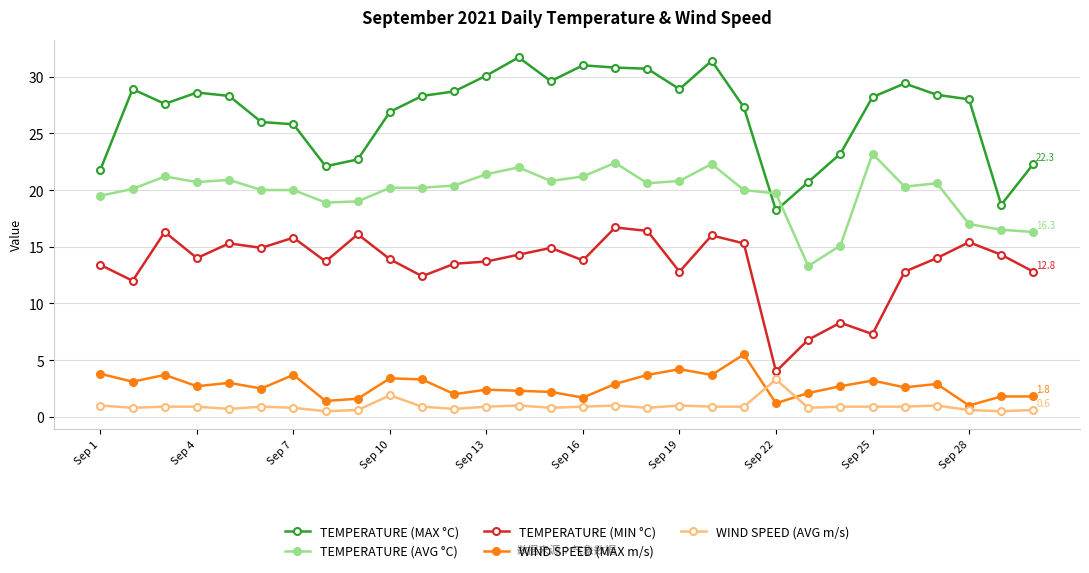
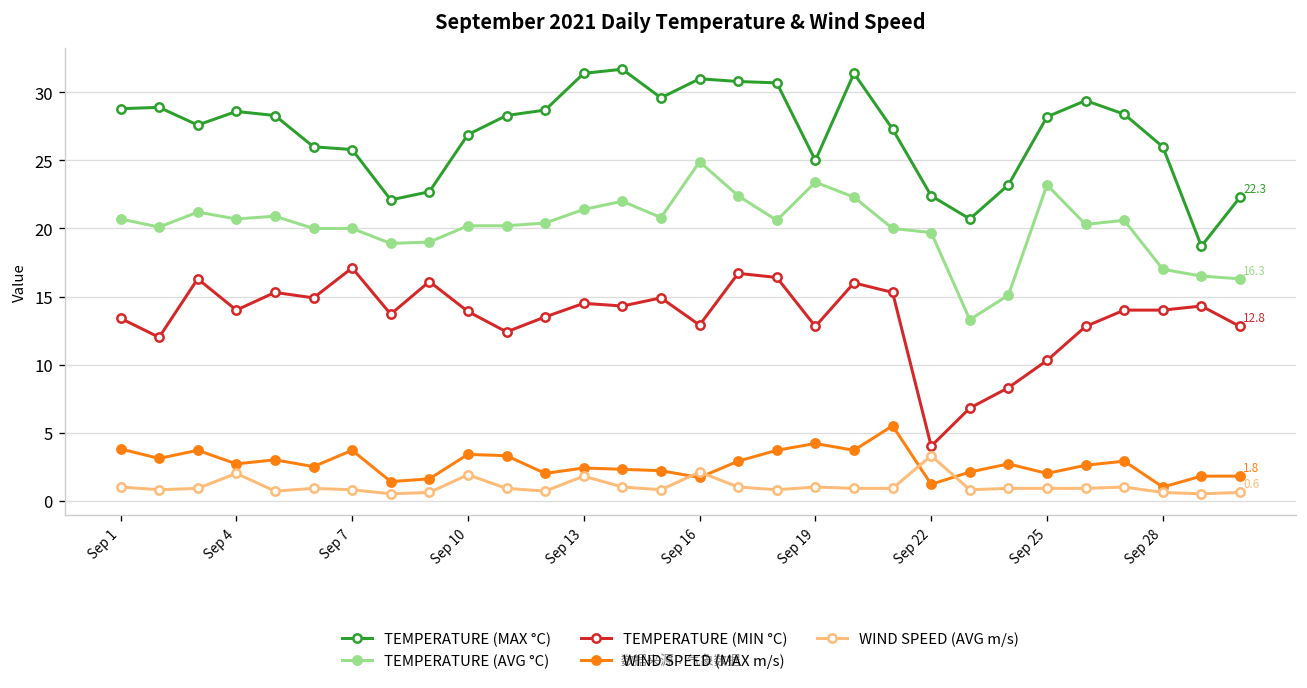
  {
    "TEMPERATURE (MAX °C)": {
-     "Sep 1": 21.8,
+     "Sep 1": 28.8,
      "Sep 4": 28.6,
      "Sep 7": 25.8,
      "Sep 10": 26.9,
-     "Sep 13": 30.1,
+     "Sep 13": 31.4,
      "Sep 16": 31.0,
-     "Sep 19": 28.9,
-     "Sep 22": 18.2,
+     "Sep 19": 25.0,
+     "Sep 22": 22.4,
      "Sep 25": 28.2,
-     "Sep 28": 28
+     "Sep 28": 26
    },
    "TEMPERATURE (AVG °C)": {
-     "Sep 1": 19.5,
+     "Sep 1": 20.7,
      "Sep 4": 20.7,
      "Sep 7": 20.0,
      "Sep 10": 20.2,
      "Sep 13": 21.4,
-     "Sep 16": 21.2,
-     "Sep 19": 20.8,
+     "Sep 16": 24.9,
+     "Sep 19": 23.4,
      "Sep 22": 19.7,
      "Sep 25": 23.2,
      "Sep 28": 17.0
    },
    "TEMPERATURE (MIN °C)": {
      "Sep 1": 13.4,
      "Sep 4": 14.0,
-     "Sep 7": 15.8,
+     "Sep 7": 17.1,
      "Sep 10": 13.9,
-     "Sep 13": 13.7,
-     "Sep 16": 13.8,
+     "Sep 13": 14.5,
+     "Sep 16": 12.9,
      "Sep 19": 12.8,
      "Sep 22": 4.0,
-     "Sep 25": 7.3,
-     "Sep 28": 15.4
+     "Sep 25": 10.3,
+     "Sep 28": 14.0
    },
    "WIND SPEED (MAX m/s)": {
      "Sep 1": 3.8,
      "Sep 4": 2.7,
      "Sep 7": 3.7,
      "Sep 10": 3.4,
      "Sep 13": 2.4,
      "Sep 16": 1.7,
      "Sep 19": 4.2,
      "Sep 22": 1.2,
-     "Sep 25": 3.2,
+     "Sep 25": 2.0,
      "Sep 28": 1.0
    },
    "WIND SPEED (AVG m/s)": {
      "Sep 1": 1.0,
-     "Sep 4": 0.9,
+     "Sep 4": 2.0,
      "Sep 7": 0.8,
      "Sep 10": 1.9,
-     "Sep 13": 0.9,
-     "Sep 16": 0.9,
+     "Sep 13": 1.8,
+     "Sep 16": 2.1,
      "Sep 19": 1.0,
      "Sep 22": 3.3,
      "Sep 25": 0.9,
      "Sep 28": 0.6
    }
  }
